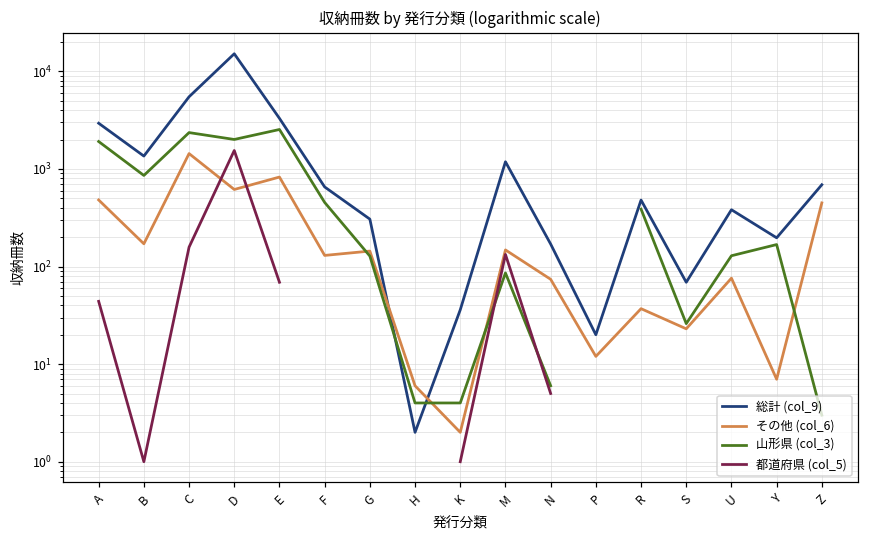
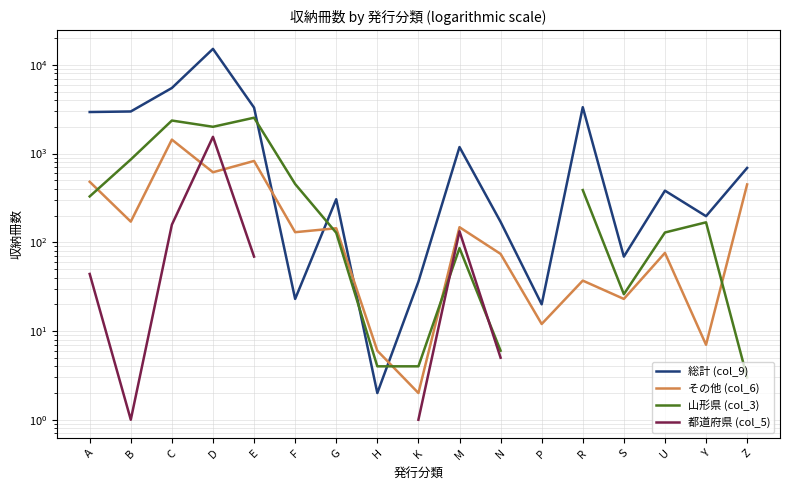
  {
    "総計 (col_9)": {
      "A": 2900,
-     "B": 1400,
+     "B": 3000,
      "C": 5000,
      "D": 15000,
      "E": 3300,
-     "F": 700,
+     "F": 23,
      "G": 310,
      "H": 2,
      "K": 36,
      "M": 1200,
      "N": 170,
      "P": 20,
-     "R": 500,
+     "R": 3300,
      "S": 70,
      "U": 380,
      "Y": 200,
      "Z": 700
    },
    "その他 (col_6)": {
      "A": 500,
      "B": 170,
      "C": 1400,
      "D": 600,
      "E": 800,
      "F": 130,
      "G": 140,
      "H": 6,
      "K": 2,
      "M": 150,
      "N": 70,
      "P": 12,
      "R": 37,
      "S": 23,
      "U": 80,
      "Y": 7,
      "Z": 400
    },
    "山形県 (col_3)": {
-     "A": 1900,
+     "A": 330,
      "B": 900,
      "C": 2400,
      "D": 2000,
      "E": 2500,
      "F": 500,
      "G": 130,
      "H": 4,
      "K": 4,
      "M": 90,
      "N": 6,
      "R": 400,
      "S": 26,
      "Y": 170
    },
    "都道府県 (col_5)": {
      "A": 40,
      "B": 1,
      "C": 160,
      "D": 1500,
      "E": 70,
      "G": 22,
      "K": 1,
      "M": 130,
      "N": 5,
      "R": 2
    }
  }
